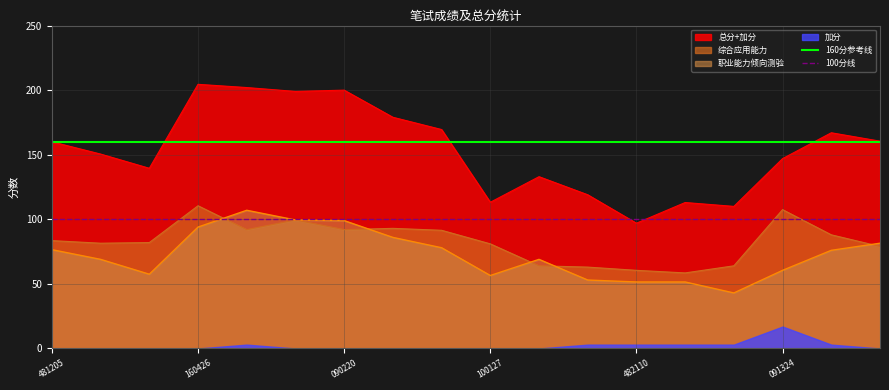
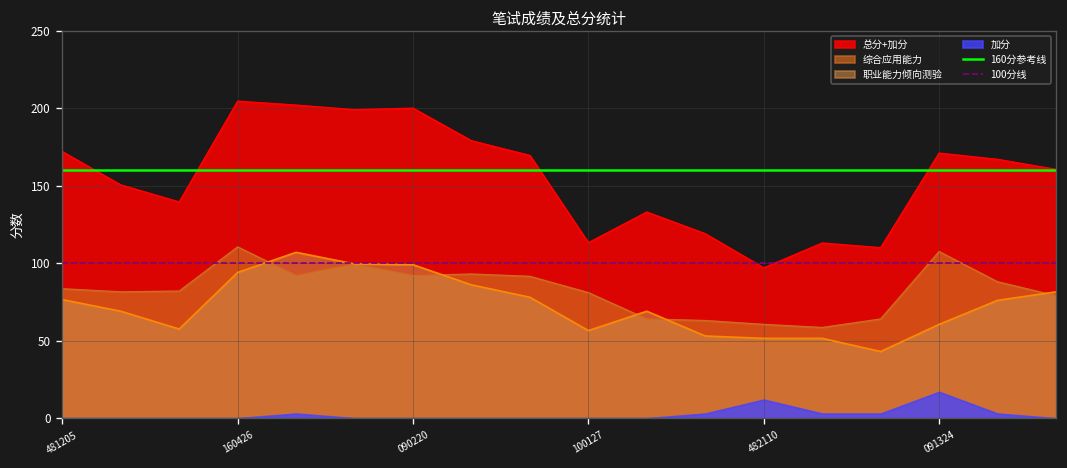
  {
    "总分+加分": {
-     "481205": 160,
+     "481205": 172,
      "160426": 205,
      "090220": 200,
      "100127": 113,
      "482110": 97,
-     "091324": 147
+     "091324": 171
    },
    "加分": {
      "481205": 0,
      "160426": 0,
      "090220": 0,
      "100127": 0,
-     "482110": 3,
+     "482110": 12,
      "091324": 17
    }
  }
